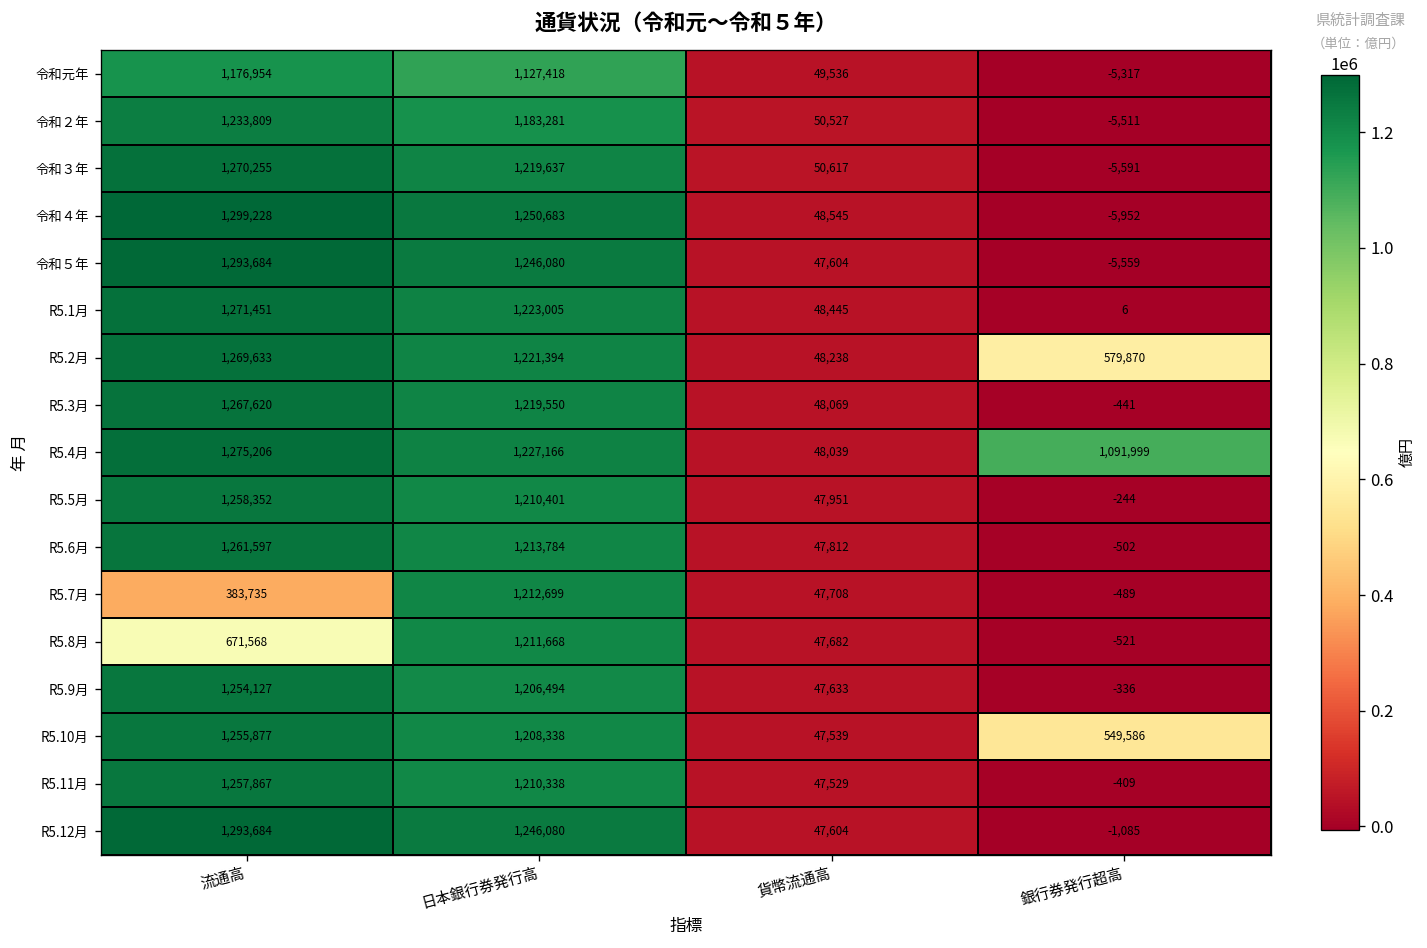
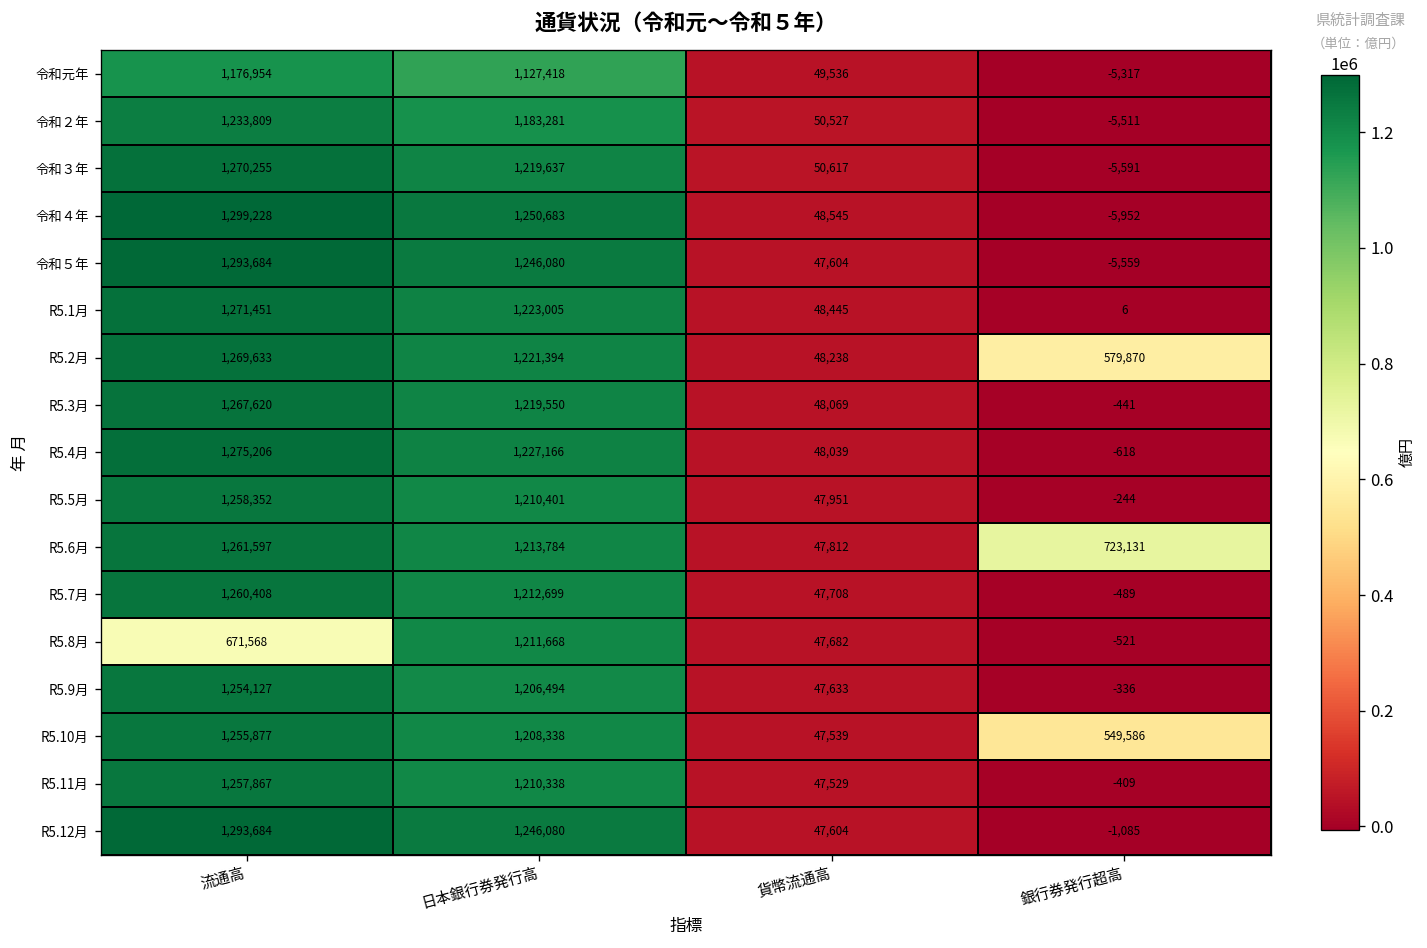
  {
    "令和元年": {
      "流通高": "1,176,954",
      "日本銀行券発行高": "1,127,418",
      "貨幣流通高": "49,536",
      "銀行券発行超高": "-5,317"
    },
    "令和２年": {
      "流通高": "1,233,809",
      "日本銀行券発行高": "1,183,281",
      "貨幣流通高": "50,527",
      "銀行券発行超高": "-5,511"
    },
    "令和３年": {
      "流通高": "1,270,255",
      "日本銀行券発行高": "1,219,637",
      "貨幣流通高": "50,617",
      "銀行券発行超高": "-5,591"
    },
    "令和４年": {
      "流通高": "1,299,228",
      "日本銀行券発行高": "1,250,683",
      "貨幣流通高": "48,545",
      "銀行券発行超高": "-5,952"
    },
    "令和５年": {
      "流通高": "1,293,684",
      "日本銀行券発行高": "1,246,080",
      "貨幣流通高": "47,604",
      "銀行券発行超高": "-5,559"
    },
    "R5.1月": {
      "流通高": "1,271,451",
      "日本銀行券発行高": "1,223,005",
      "貨幣流通高": "48,445",
      "銀行券発行超高": "6"
    },
    "R5.2月": {
      "流通高": "1,269,633",
      "日本銀行券発行高": "1,221,394",
      "貨幣流通高": "48,238",
      "銀行券発行超高": "579,870"
    },
    "R5.3月": {
      "流通高": "1,267,620",
      "日本銀行券発行高": "1,219,550",
      "貨幣流通高": "48,069",
      "銀行券発行超高": "-441"
    },
    "R5.4月": {
      "流通高": "1,275,206",
      "日本銀行券発行高": "1,227,166",
      "貨幣流通高": "48,039",
-     "銀行券発行超高": "1,091,999"
+     "銀行券発行超高": "-618"
    },
    "R5.5月": {
      "流通高": "1,258,352",
      "日本銀行券発行高": "1,210,401",
      "貨幣流通高": "47,951",
      "銀行券発行超高": "-244"
    },
    "R5.6月": {
      "流通高": "1,261,597",
      "日本銀行券発行高": "1,213,784",
      "貨幣流通高": "47,812",
-     "銀行券発行超高": "-502"
+     "銀行券発行超高": "723,131"
    },
    "R5.7月": {
-     "流通高": "383,735",
+     "流通高": "1,260,408",
      "日本銀行券発行高": "1,212,699",
      "貨幣流通高": "47,708",
      "銀行券発行超高": "-489"
    },
    "R5.8月": {
      "流通高": "671,568",
      "日本銀行券発行高": "1,211,668",
      "貨幣流通高": "47,682",
      "銀行券発行超高": "-521"
    },
    "R5.9月": {
      "流通高": "1,254,127",
      "日本銀行券発行高": "1,206,494",
      "貨幣流通高": "47,633",
      "銀行券発行超高": "-336"
    },
    "R5.10月": {
      "流通高": "1,255,877",
      "日本銀行券発行高": "1,208,338",
      "貨幣流通高": "47,539",
      "銀行券発行超高": "549,586"
    },
    "R5.11月": {
      "流通高": "1,257,867",
      "日本銀行券発行高": "1,210,338",
      "貨幣流通高": "47,529",
      "銀行券発行超高": "-409"
    },
    "R5.12月": {
      "流通高": "1,293,684",
      "日本銀行券発行高": "1,246,080",
      "貨幣流通高": "47,604",
      "銀行券発行超高": "-1,085"
    }
  }
